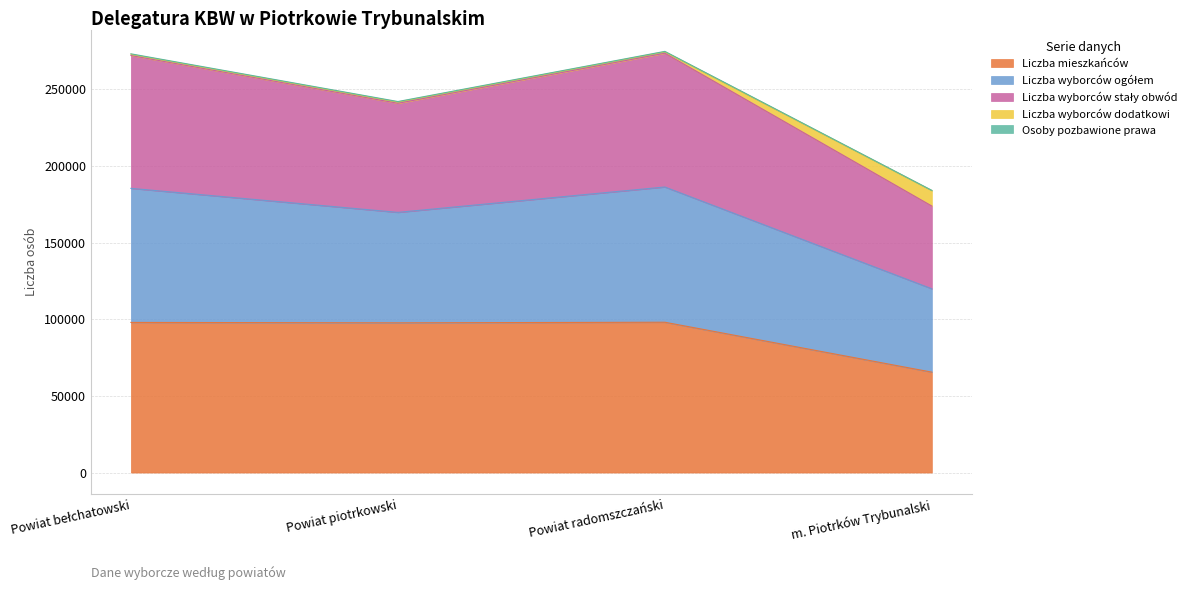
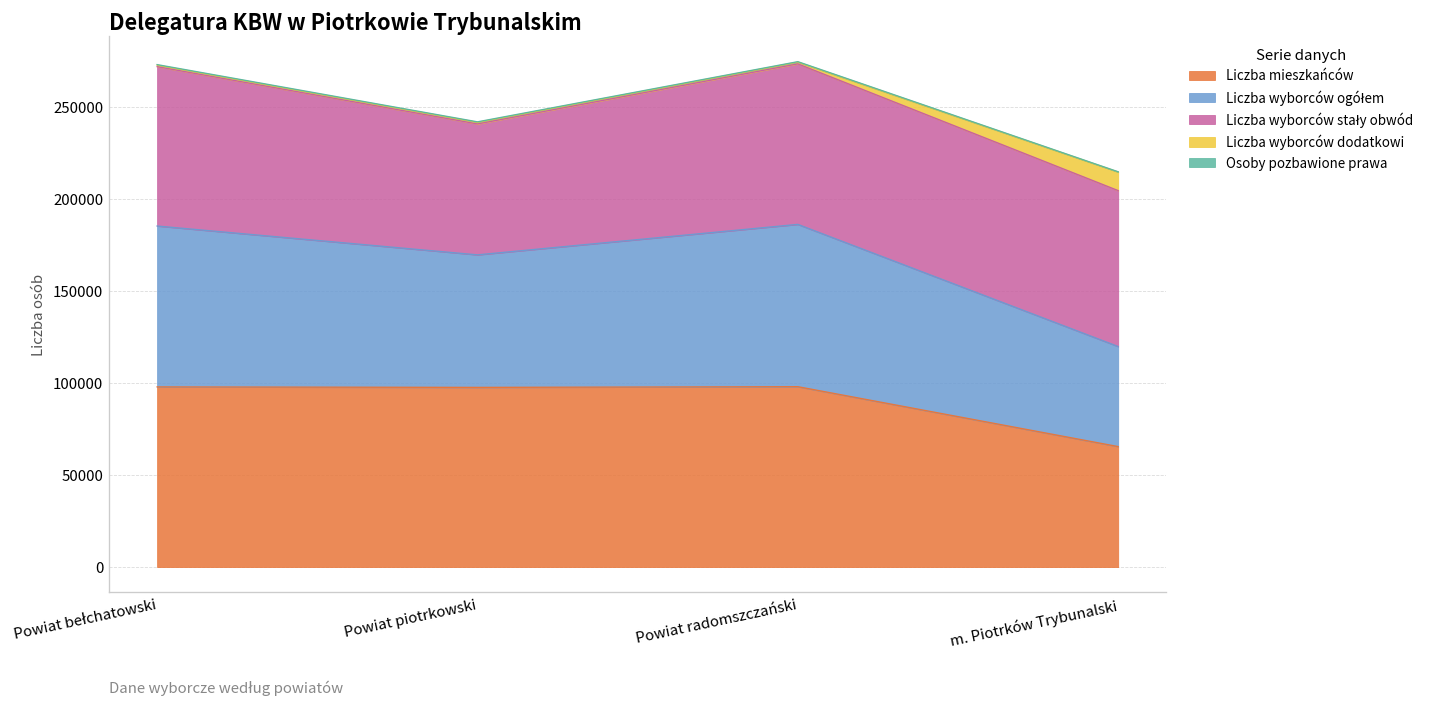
  {
    "Liczba mieszkańców": {
      "Powiat bełchatowski": 98000,
      "Powiat piotrkowski": 98000,
      "Powiat radomszczański": 98000,
      "m. Piotrków Trybunalski": 65000
    },
    "Liczba wyborców stały obwód": {
-     "m. Piotrków Trybunalski": 54000
+     "m. Piotrków Trybunalski": 85000
    }
  }
